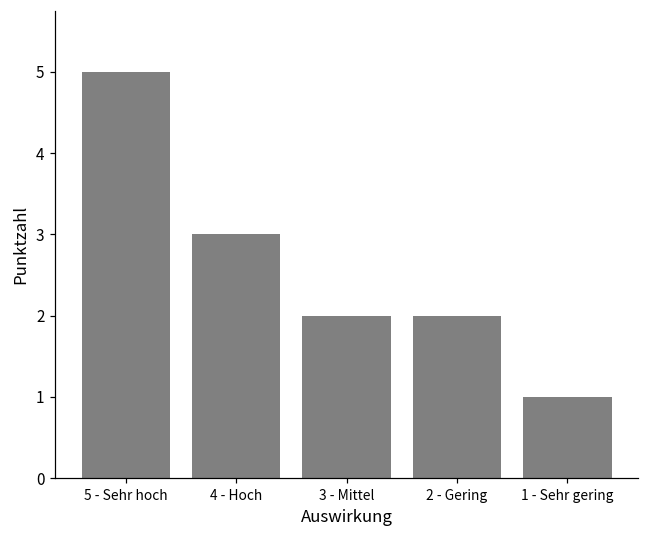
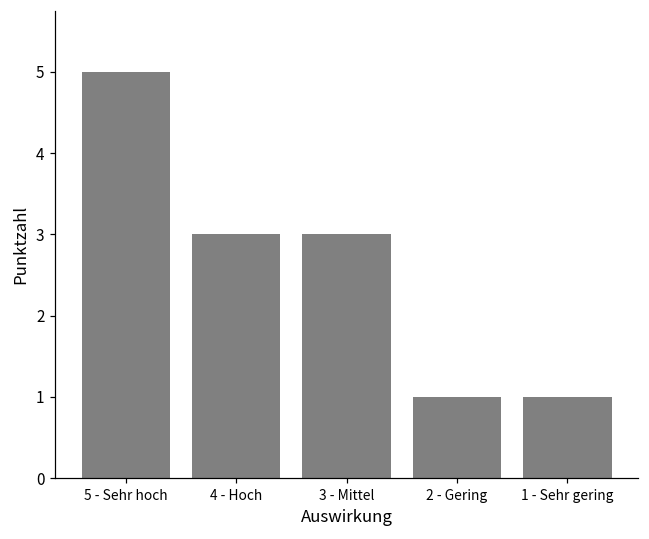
  {
    "5 - Sehr hoch": 5,
    "4 - Hoch": 3,
-   "3 - Mittel": 2,
-   "2 - Gering": 2,
+   "3 - Mittel": 3,
+   "2 - Gering": 1,
    "1 - Sehr gering": 1
  }
